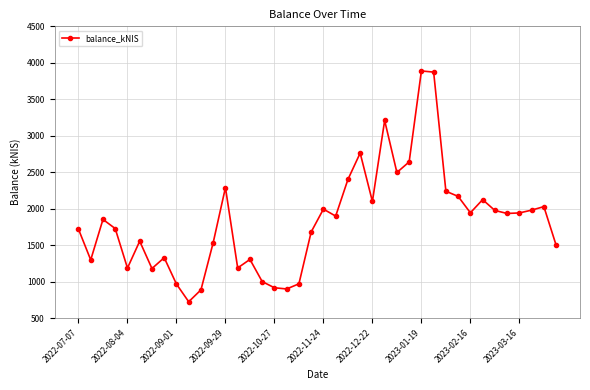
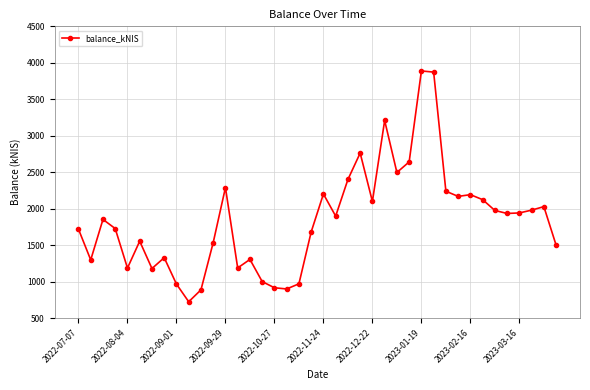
  {
    "2022-07-07": 1700,
    "2022-08-04": 1200,
    "2022-09-01": 1000,
    "2022-09-29": 2300,
    "2022-10-27": 900,
-   "2022-11-24": 2000,
+   "2022-11-24": 2200,
    "2022-12-22": 2100,
    "2023-01-19": 3900,
-   "2023-02-16": 1900,
+   "2023-02-16": 2200,
    "2023-03-16": 1900
  }
